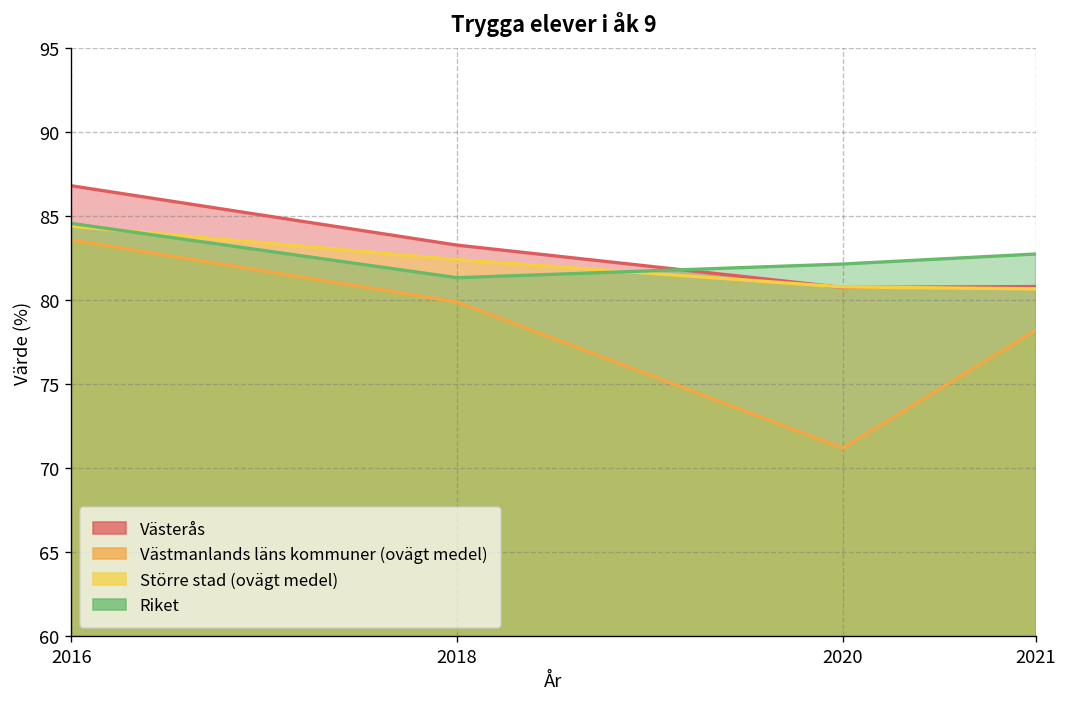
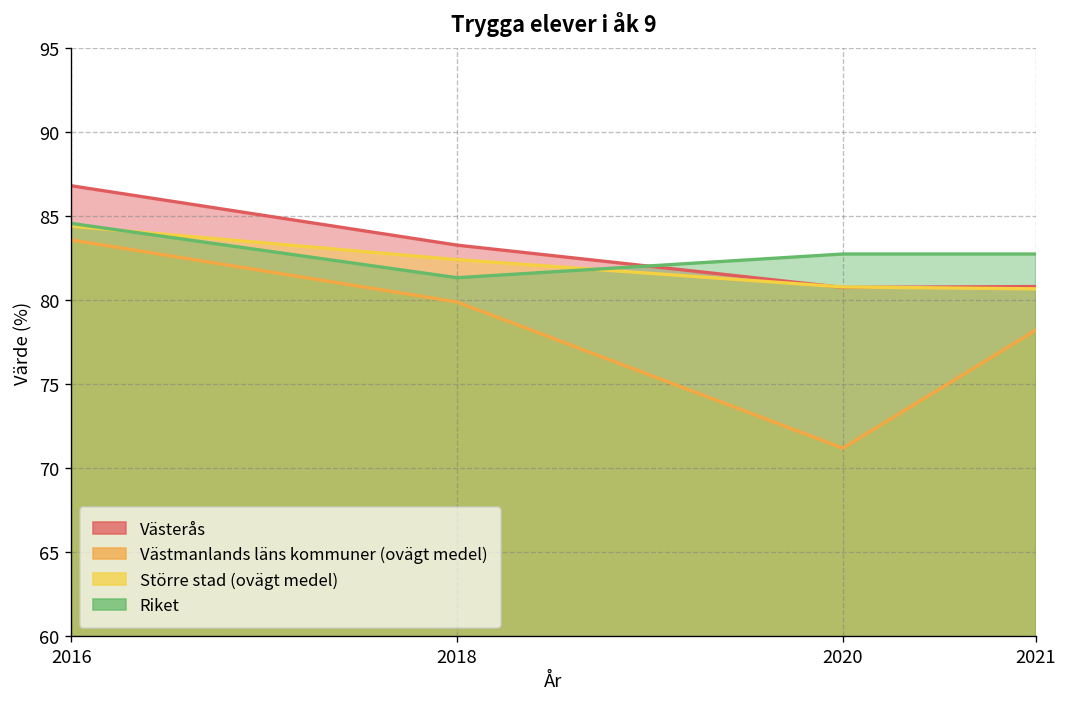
  {
    "Riket": {
      "2018": 81.3,
-     "2020": 82.1,
+     "2020": 82.7,
      "2021": 82.7
    }
  }
